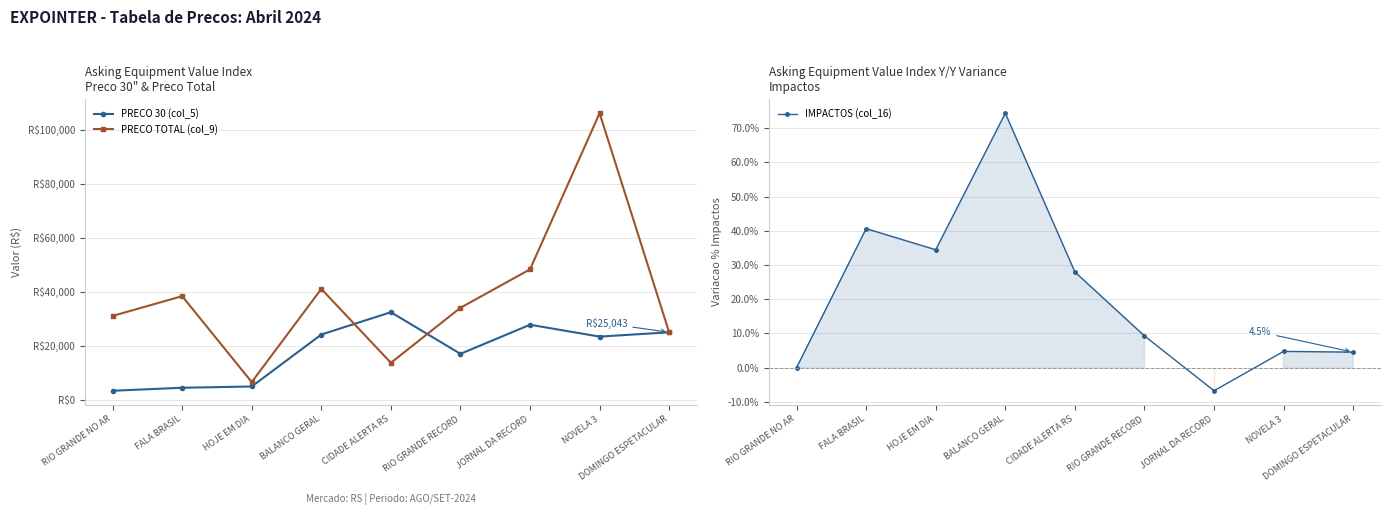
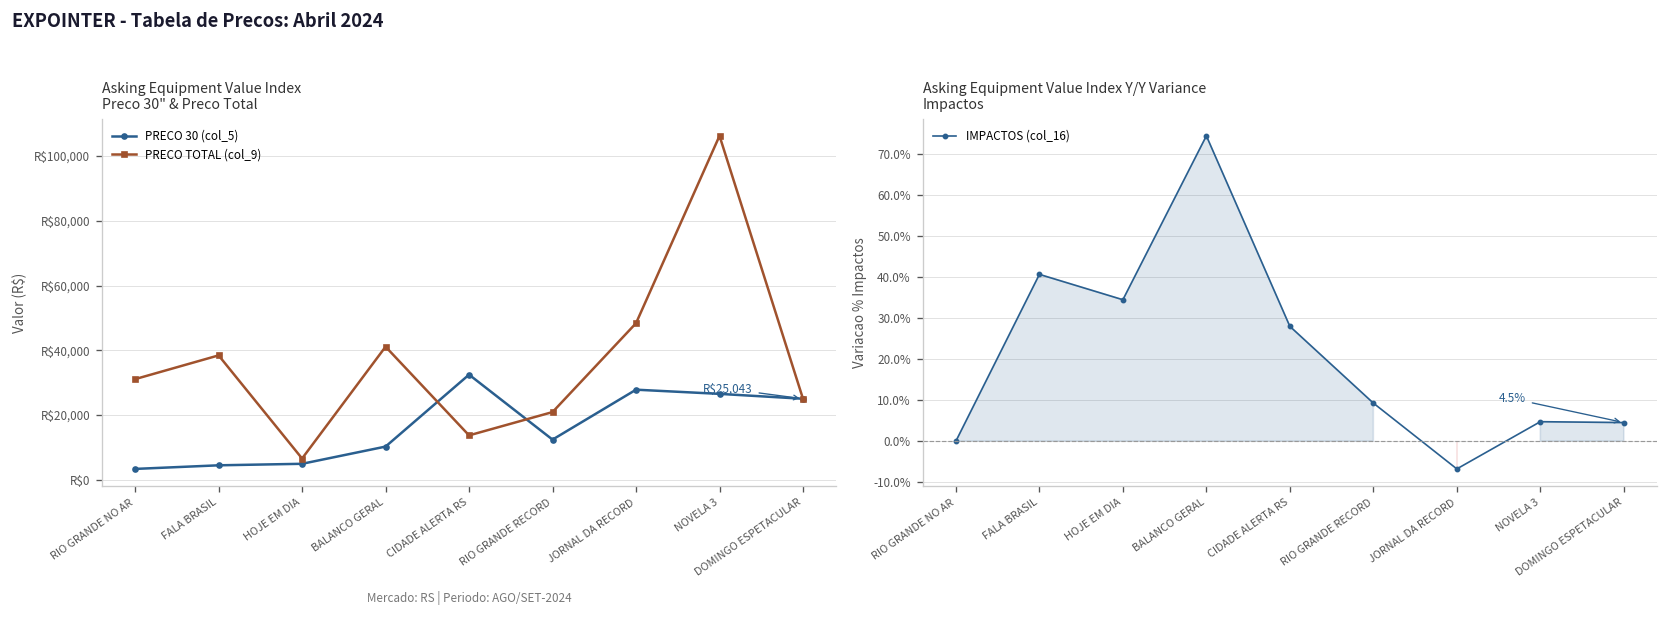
  {
    "Asking Equipment Value Index Preco 30\" & Preco Total": {
      "PRECO 30 (col_5)": {
        "RIO GRANDE NO AR": "R$3,000",
        "FALA BRASIL": "R$4,000",
        "HOJE EM DIA": "R$5,000",
-       "BALANCO GERAL": "R$24,000",
+       "BALANCO GERAL": "R$10,000",
        "CIDADE ALERTA RS": "R$32,000",
-       "RIO GRANDE RECORD": "R$17,000",
+       "RIO GRANDE RECORD": "R$12,000",
        "JORNAL DA RECORD": "R$28,000",
-       "NOVELA 3": "R$23,000"
+       "NOVELA 3": "R$27,000"
      },
      "PRECO TOTAL (col_9)": {
        "RIO GRANDE NO AR": "R$31,000",
        "FALA BRASIL": "R$38,000",
        "HOJE EM DIA": "R$7,000",
        "BALANCO GERAL": "R$41,000",
        "CIDADE ALERTA RS": "R$14,000",
-       "RIO GRANDE RECORD": "R$34,000",
+       "RIO GRANDE RECORD": "R$21,000",
        "JORNAL DA RECORD": "R$48,000",
        "NOVELA 3": "R$106,000"
      }
    },
    "Asking Equipment Value Index Y/Y Variance Impactos": {
      "RIO GRANDE NO AR": "0%",
      "FALA BRASIL": "41%",
      "HOJE EM DIA": "34%",
      "BALANCO GERAL": "74%",
      "CIDADE ALERTA RS": "28%",
      "RIO GRANDE RECORD": "9%",
      "JORNAL DA RECORD": "-7%",
      "DOMINGO ESPETACULAR": "5%"
    }
  }
